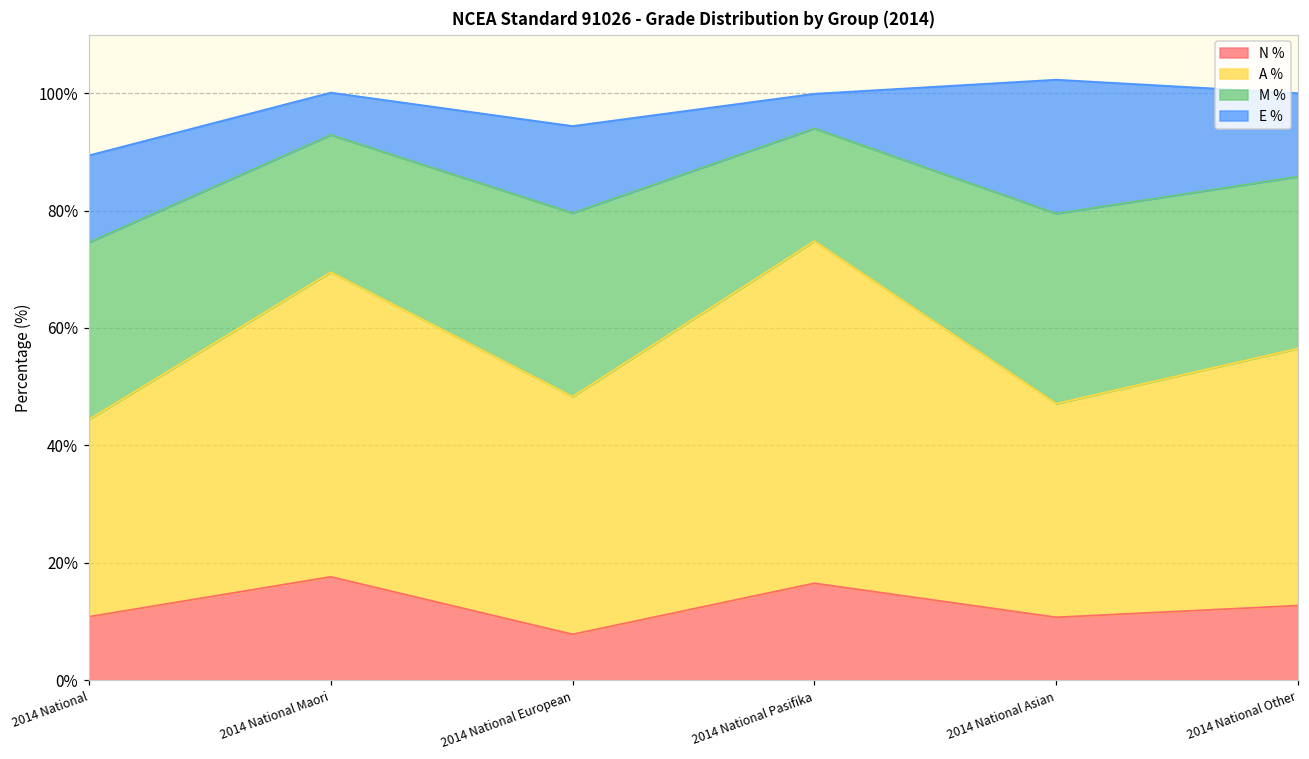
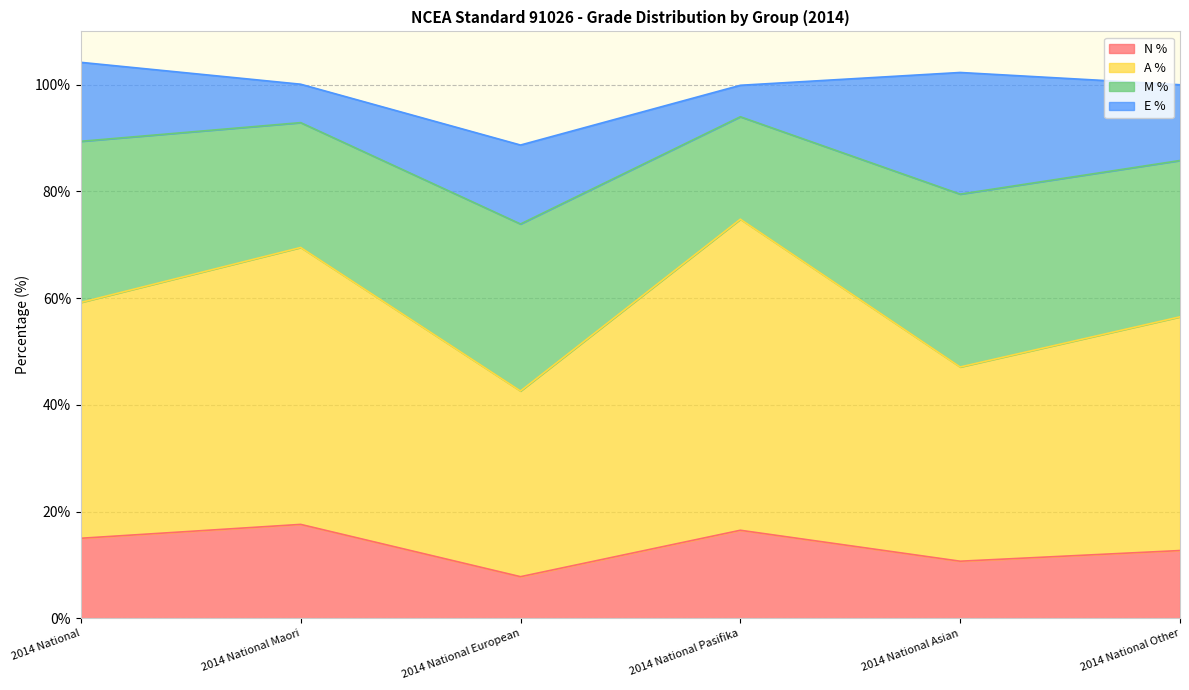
  {
    "N %": {
-     "2014 National": "11%",
+     "2014 National": "15%",
      "2014 National Maori": "18%",
      "2014 National European": "8%",
      "2014 National Pasifika": "17%",
      "2014 National Asian": "11%",
      "2014 National Other": "13%"
    },
    "A %": {
-     "2014 National": "34%",
+     "2014 National": "44%",
      "2014 National Maori": "52%",
-     "2014 National European": "41%",
+     "2014 National European": "35%",
      "2014 National Pasifika": "58%",
      "2014 National Asian": "36%",
      "2014 National Other": "44%"
    },
    "M %": {
      "2014 National": "30%",
      "2014 National Maori": "23%",
      "2014 National European": "31%",
      "2014 National Pasifika": "19%",
      "2014 National Asian": "32%",
      "2014 National Other": "29%"
    },
    "E %": {
      "2014 National": "15%",
      "2014 National Maori": "7%",
      "2014 National European": "15%",
      "2014 National Pasifika": "6%",
      "2014 National Asian": "23%",
      "2014 National Other": "14%"
    }
  }
